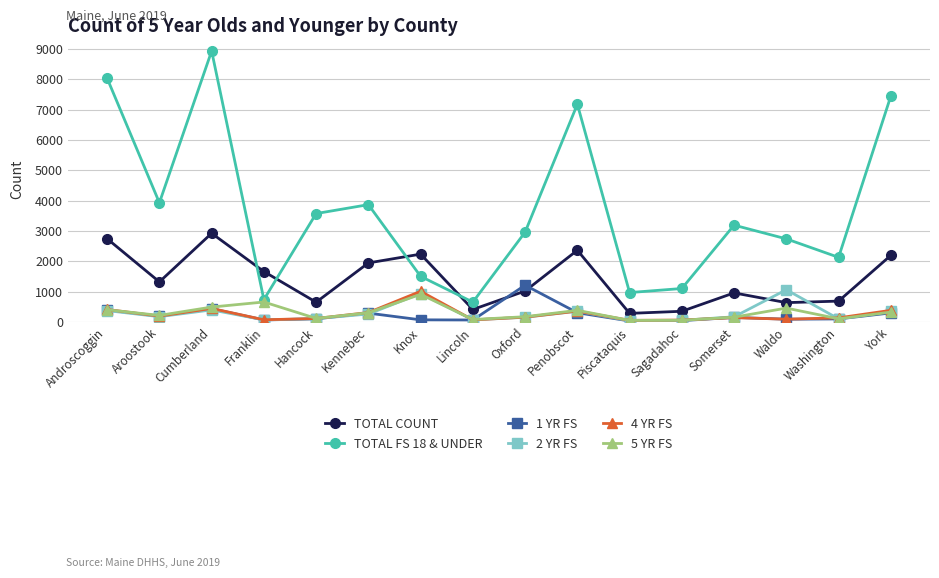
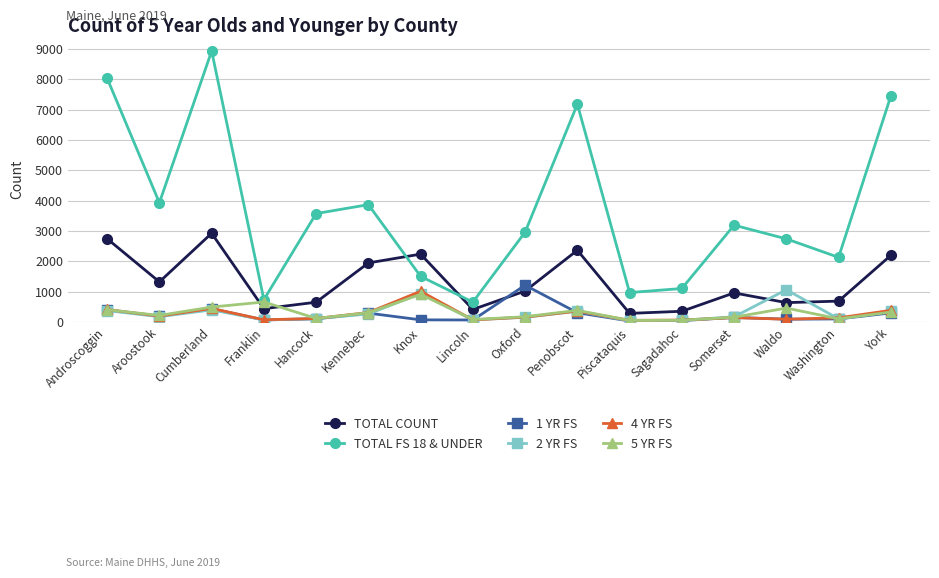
  {
    "TOTAL COUNT": {
      "Androscoggin": 2700,
      "Aroostook": 1300,
      "Cumberland": 2900,
-     "Franklin": 1700,
+     "Franklin": 400,
      "Hancock": 600,
      "Kennebec": 1900,
      "Knox": 2200,
      "Lincoln": 400,
      "Oxford": 1000,
      "Penobscot": 2400,
      "Piscataquis": 300,
      "Sagadahoc": 300,
      "Somerset": 1000,
      "Waldo": 600,
      "Washington": 700,
      "York": 2200
    },
    "TOTAL FS 18 & UNDER": {
      "Androscoggin": 8000,
      "Aroostook": 3900,
      "Cumberland": 8900,
      "Hancock": 3600,
      "Kennebec": 3900,
      "Knox": 1500,
      "Lincoln": 700,
      "Oxford": 3000,
      "Penobscot": 7200,
      "Piscataquis": 1000,
      "Sagadahoc": 1100,
      "Somerset": 3200,
      "Waldo": 2700,
      "Washington": 2100,
      "York": 7400
    },
    "1 YR FS": {
      "Knox": 100,
      "Oxford": 1200
    },
    "2 YR FS": {
      "Waldo": 1100
    },
    "5 YR FS": {
      "Waldo": 500
    }
  }
